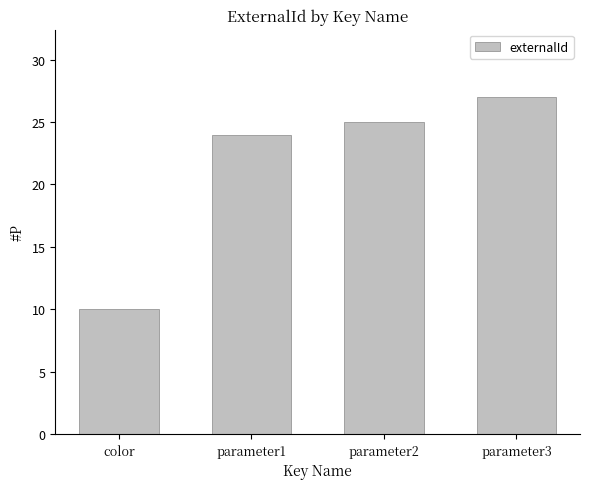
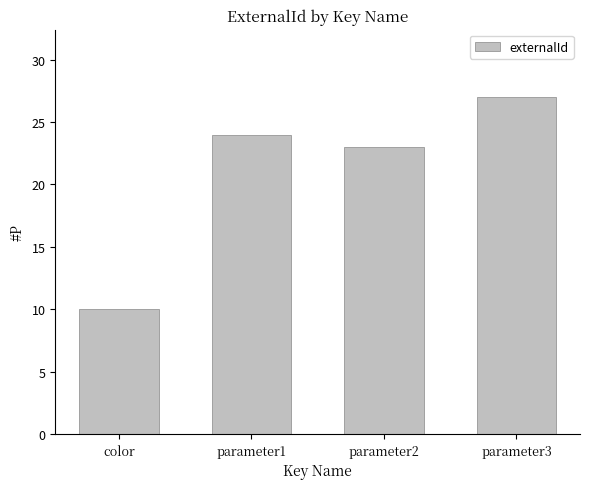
  {
    "color": 10,
    "parameter1": 24,
-   "parameter2": 25,
+   "parameter2": 23,
    "parameter3": 27
  }
